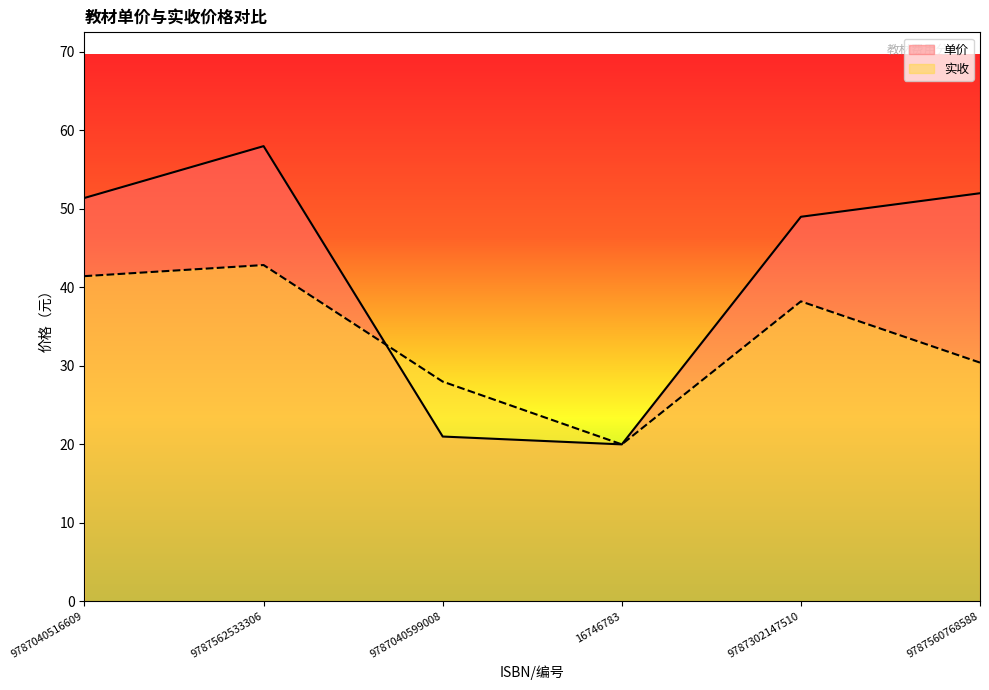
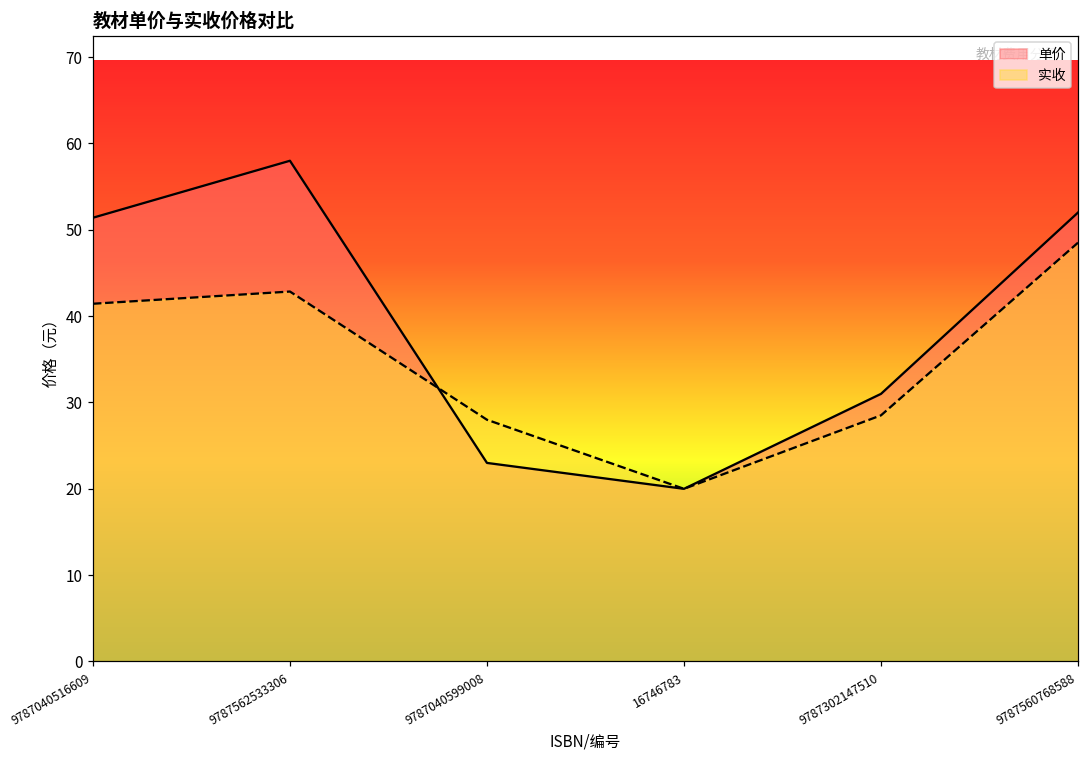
  {
    "单价": {
      "9787040516609": 51,
      "9787562533306": 58,
-     "9787040599008": 21,
-     "9787302147510": 49,
+     "9787040599008": 23,
+     "9787302147510": 31,
      "9787560768588": 52
    },
    "实收": {
      "9787040516609": 41,
      "9787562533306": 43,
      "9787040599008": 28,
-     "9787302147510": 38,
-     "9787560768588": 30
+     "9787302147510": 29,
+     "9787560768588": 49
    }
  }
